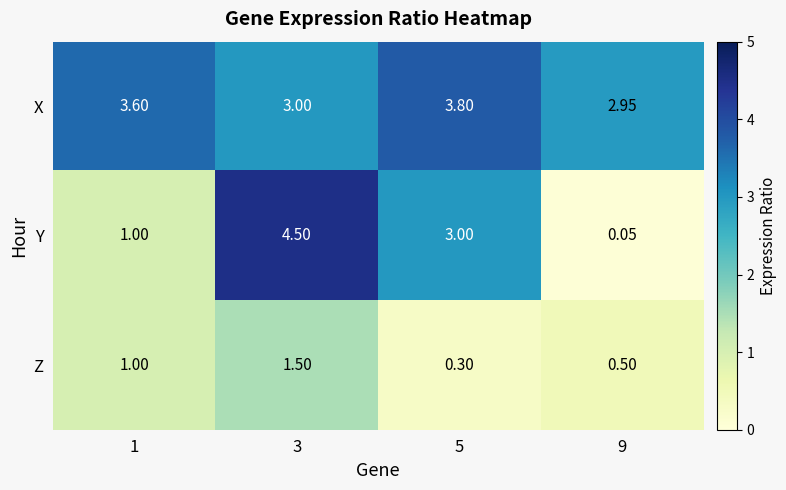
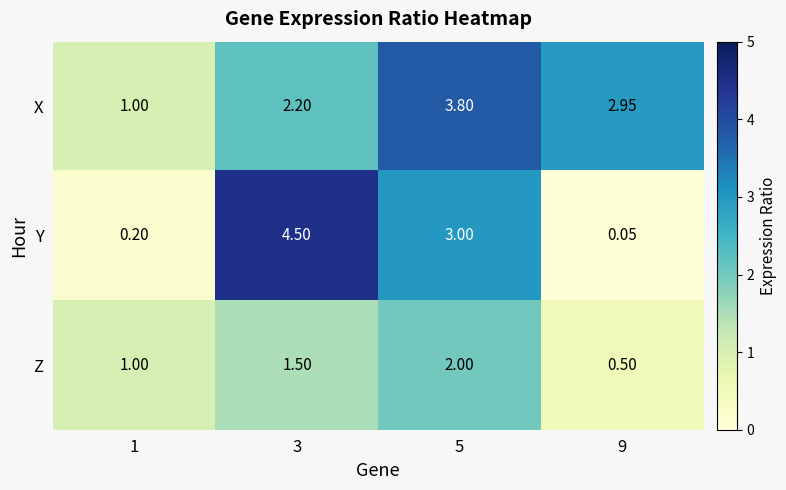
  {
    "X": {
-     "1": 3.60,
-     "3": 3.00,
+     "1": 1.00,
+     "3": 2.20,
      "5": 3.80,
      "9": 2.95
    },
    "Y": {
-     "1": 1.00,
+     "1": 0.20,
      "3": 4.50,
      "5": 3.00,
      "9": 0.05
    },
    "Z": {
      "1": 1.00,
      "3": 1.50,
-     "5": 0.30,
+     "5": 2.00,
      "9": 0.50
    }
  }
